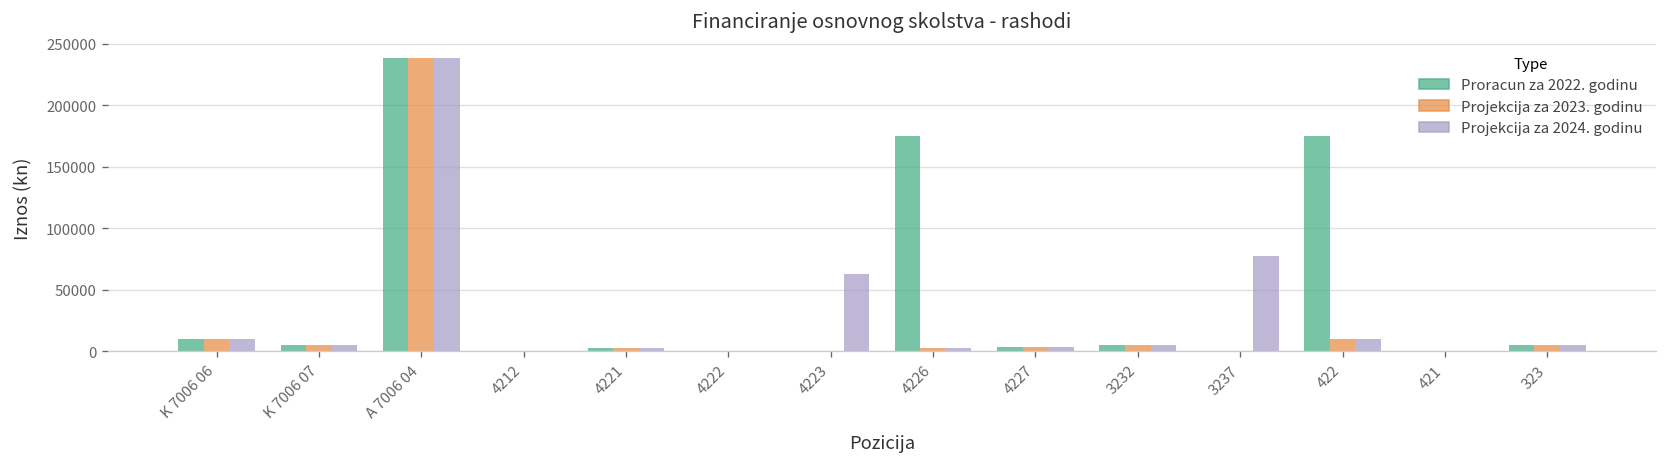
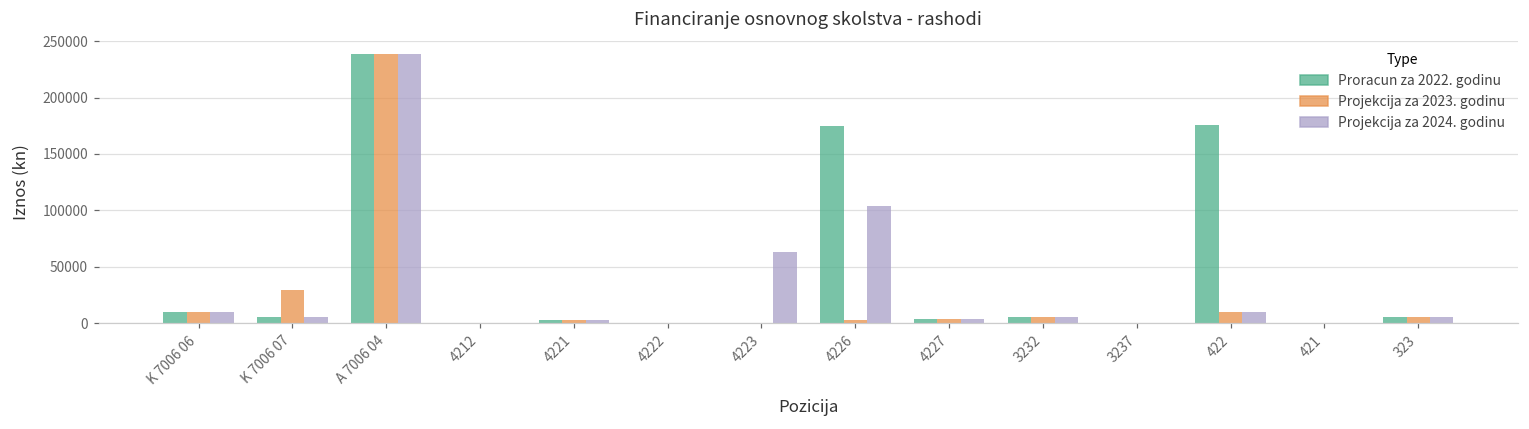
  {
    "Proracun za 2022. godinu": {
      "K 7006 06": 10000,
      "K 7006 07": 5000,
      "A 7006 04": 239000,
      "4212": 0,
      "4221": 3000,
      "4222": 0,
      "4223": 0,
      "4226": 175000,
      "4227": 4000,
      "3232": 5000,
      "3237": 0,
      "422": 175000,
      "421": 0,
      "323": 5000
    },
    "Projekcija za 2023. godinu": {
      "K 7006 06": 10000,
-     "K 7006 07": 5000,
+     "K 7006 07": 29000,
      "A 7006 04": 239000,
      "4212": 0,
      "4221": 3000,
      "4222": 0,
      "4223": 0,
      "4226": 3000,
      "4227": 4000,
      "3232": 5000,
      "3237": 0,
      "422": 10000,
      "421": 0,
      "323": 5000
    },
    "Projekcija za 2024. godinu": {
      "K 7006 06": 10000,
      "K 7006 07": 5000,
      "A 7006 04": 239000,
      "4212": 0,
      "4221": 3000,
      "4222": 0,
      "4223": 63000,
-     "4226": 3000,
+     "4226": 103000,
      "4227": 4000,
      "3232": 5000,
-     "3237": 78000,
+     "3237": 0,
      "422": 10000,
      "421": 0,
      "323": 5000
    }
  }
